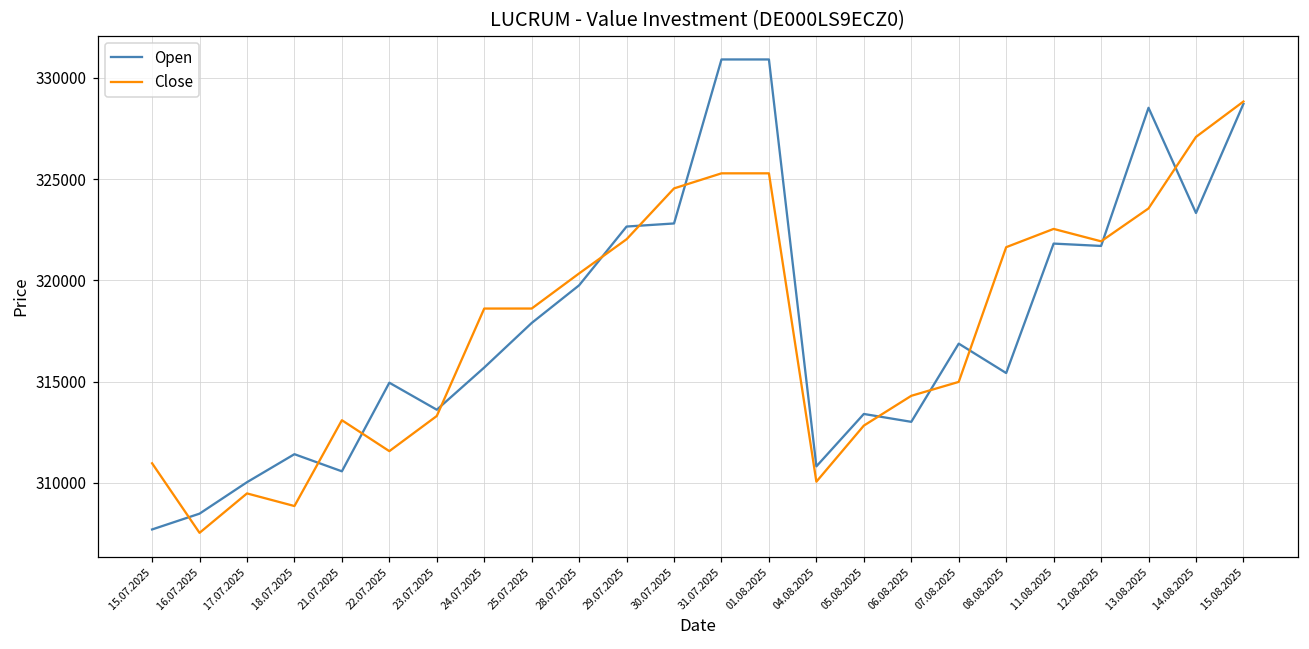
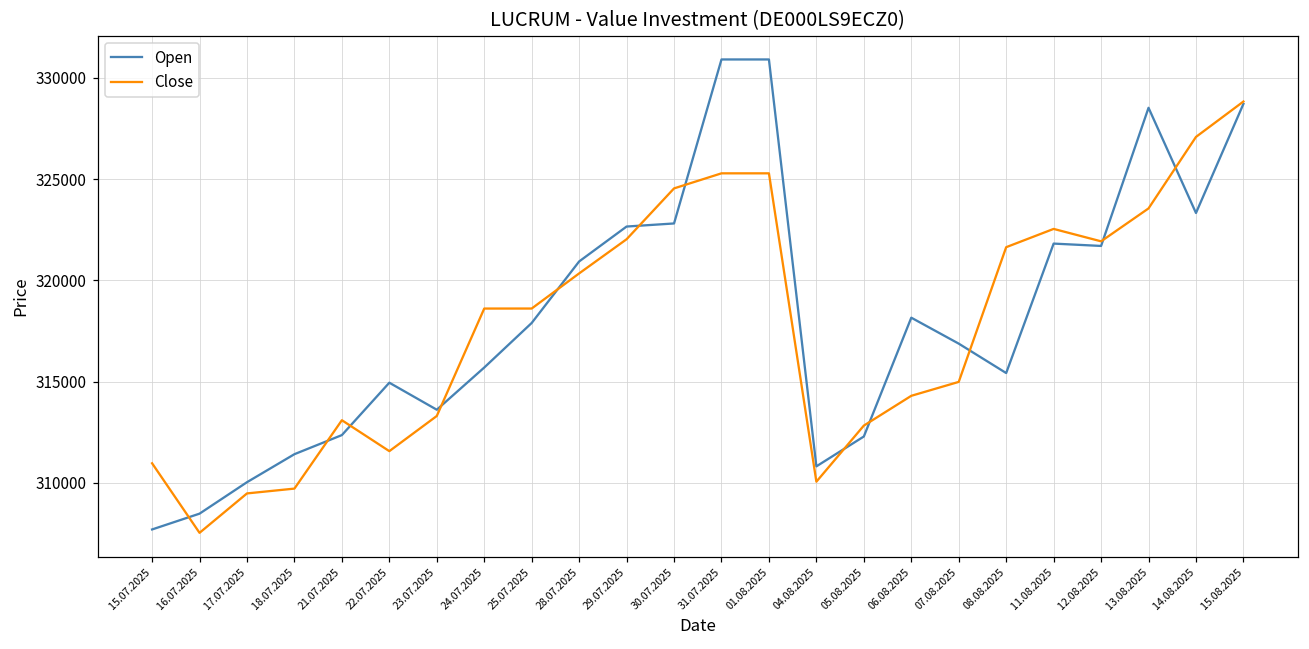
  {
    "Open": {
      "15.07.2025": 307700,
      "16.07.2025": 308500,
      "17.07.2025": 310000,
      "18.07.2025": 311400,
-     "21.07.2025": 310600,
+     "21.07.2025": 312400,
      "22.07.2025": 314900,
      "23.07.2025": 313600,
      "24.07.2025": 315700,
      "25.07.2025": 317900,
-     "28.07.2025": 319800,
+     "28.07.2025": 320900,
      "29.07.2025": 322700,
      "30.07.2025": 322800,
      "31.07.2025": 330900,
      "01.08.2025": 330900,
      "04.08.2025": 310800,
-     "05.08.2025": 313400,
-     "06.08.2025": 313000,
+     "05.08.2025": 312300,
+     "06.08.2025": 318200,
      "07.08.2025": 316900,
      "08.08.2025": 315400,
      "11.08.2025": 321800,
      "12.08.2025": 321700,
      "13.08.2025": 328500,
      "14.08.2025": 323300
    },
    "Close": {
      "15.07.2025": 311000,
      "16.07.2025": 307500,
      "17.07.2025": 309500,
-     "18.07.2025": 308900,
+     "18.07.2025": 309700,
      "21.07.2025": 313100,
      "22.07.2025": 311600,
      "23.07.2025": 313300,
      "24.07.2025": 318600,
      "25.07.2025": 318600,
      "28.07.2025": 320300,
      "29.07.2025": 322000,
      "30.07.2025": 324500,
      "31.07.2025": 325300,
      "01.08.2025": 325300,
      "04.08.2025": 310100,
      "05.08.2025": 312800,
      "06.08.2025": 314300,
      "07.08.2025": 315000,
      "08.08.2025": 321600,
      "11.08.2025": 322500,
      "12.08.2025": 321900,
      "13.08.2025": 323500,
      "14.08.2025": 327100
    }
  }
